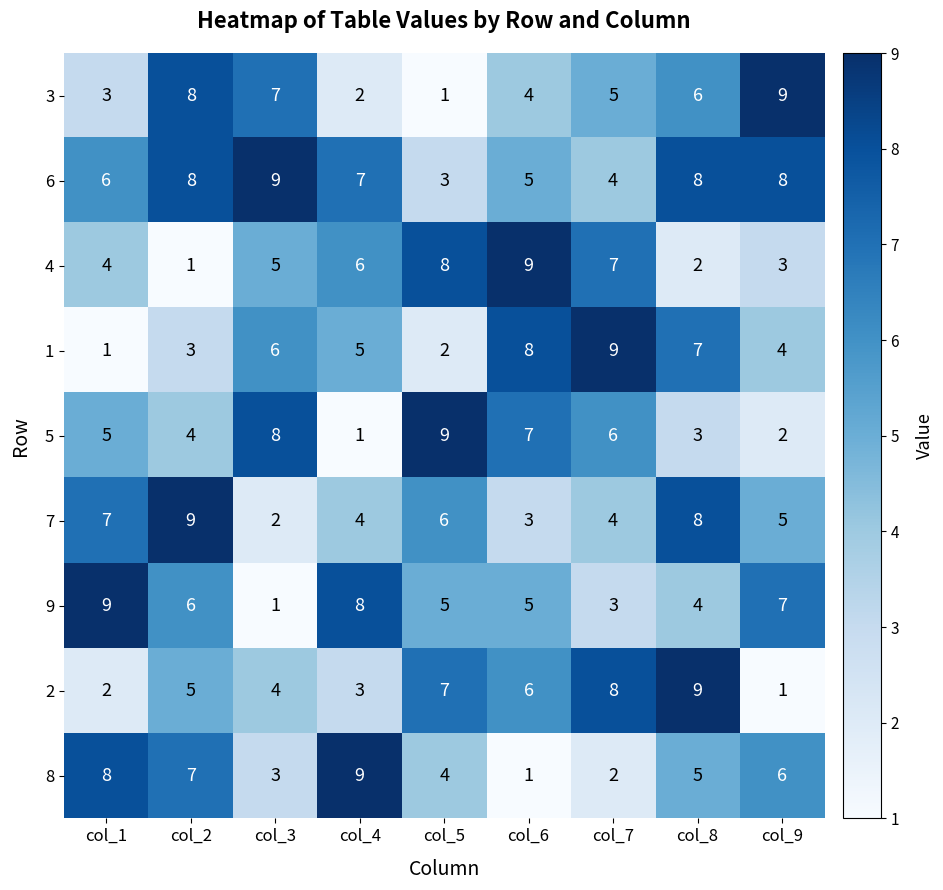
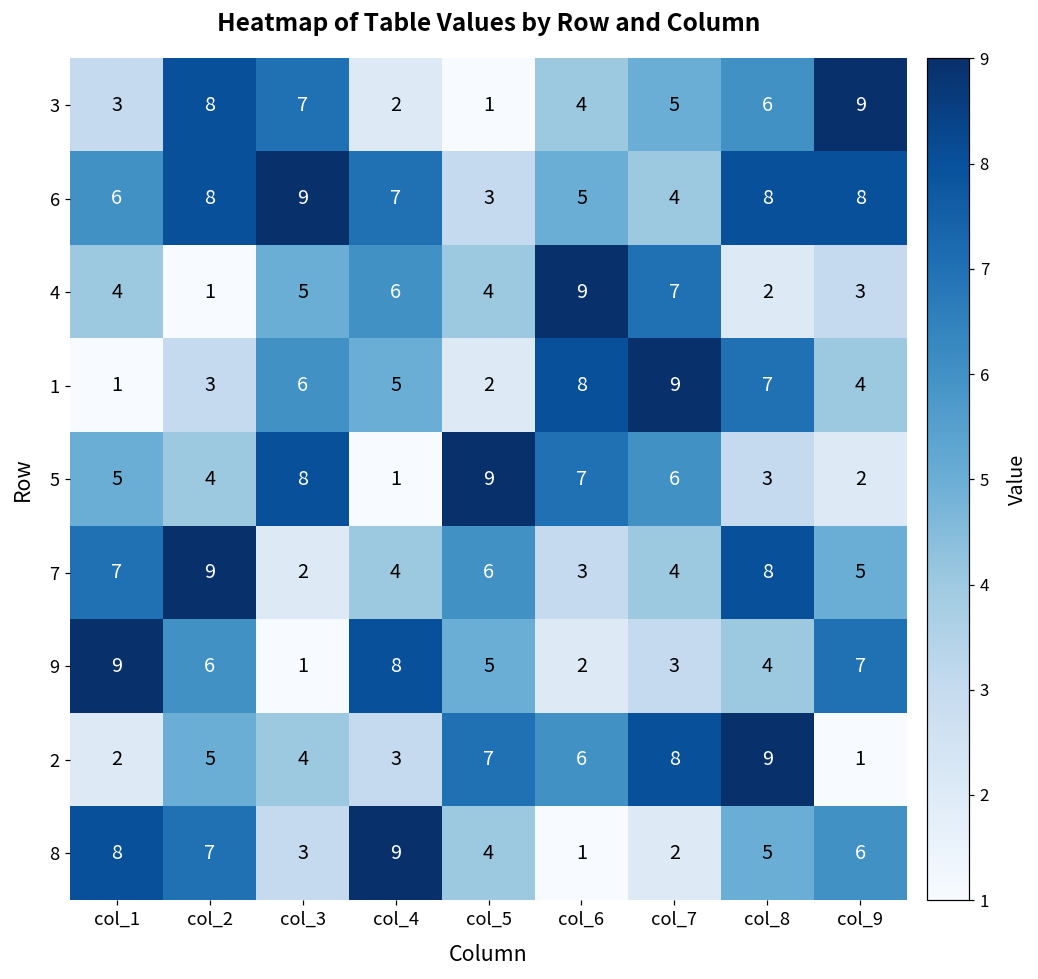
  {
    "3": {
      "col_1": 3,
      "col_2": 8,
      "col_3": 7,
      "col_4": 2,
      "col_5": 1,
      "col_6": 4,
      "col_7": 5,
      "col_8": 6,
      "col_9": 9
    },
    "6": {
      "col_1": 6,
      "col_2": 8,
      "col_3": 9,
      "col_4": 7,
      "col_5": 3,
      "col_6": 5,
      "col_7": 4,
      "col_8": 8,
      "col_9": 8
    },
    "4": {
      "col_1": 4,
      "col_2": 1,
      "col_3": 5,
      "col_4": 6,
-     "col_5": 8,
+     "col_5": 4,
      "col_6": 9,
      "col_7": 7,
      "col_8": 2,
      "col_9": 3
    },
    "1": {
      "col_1": 1,
      "col_2": 3,
      "col_3": 6,
      "col_4": 5,
      "col_5": 2,
      "col_6": 8,
      "col_7": 9,
      "col_8": 7,
      "col_9": 4
    },
    "5": {
      "col_1": 5,
      "col_2": 4,
      "col_3": 8,
      "col_4": 1,
      "col_5": 9,
      "col_6": 7,
      "col_7": 6,
      "col_8": 3,
      "col_9": 2
    },
    "7": {
      "col_1": 7,
      "col_2": 9,
      "col_3": 2,
      "col_4": 4,
      "col_5": 6,
      "col_6": 3,
      "col_7": 4,
      "col_8": 8,
      "col_9": 5
    },
    "9": {
      "col_1": 9,
      "col_2": 6,
      "col_3": 1,
      "col_4": 8,
      "col_5": 5,
-     "col_6": 5,
+     "col_6": 2,
      "col_7": 3,
      "col_8": 4,
      "col_9": 7
    },
    "2": {
      "col_1": 2,
      "col_2": 5,
      "col_3": 4,
      "col_4": 3,
      "col_5": 7,
      "col_6": 6,
      "col_7": 8,
      "col_8": 9,
      "col_9": 1
    },
    "8": {
      "col_1": 8,
      "col_2": 7,
      "col_3": 3,
      "col_4": 9,
      "col_5": 4,
      "col_6": 1,
      "col_7": 2,
      "col_8": 5,
      "col_9": 6
    }
  }
